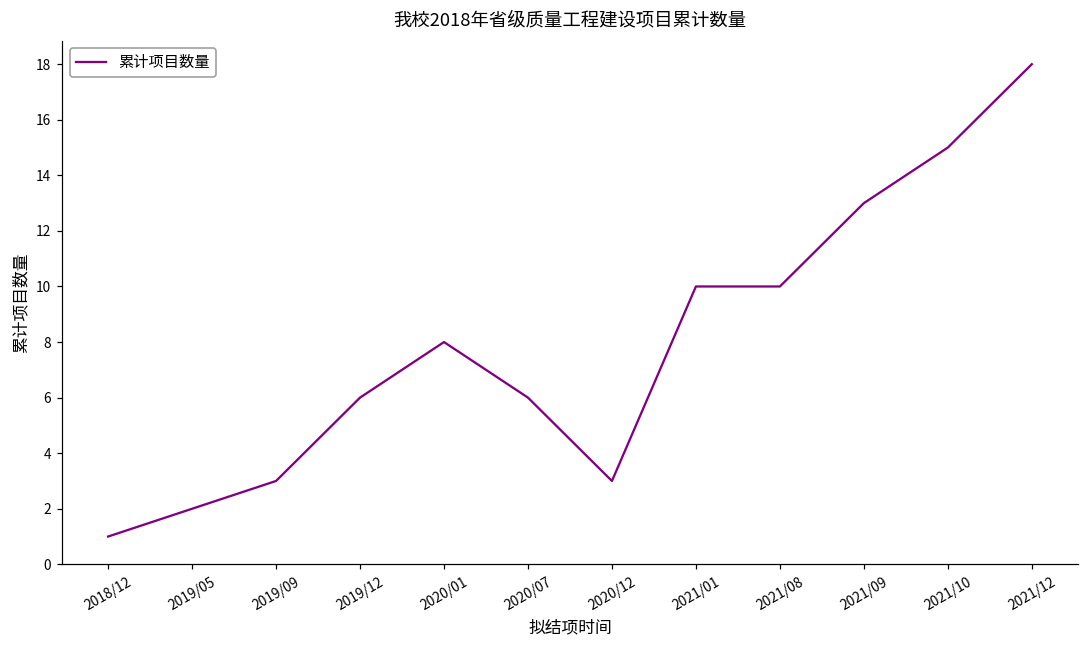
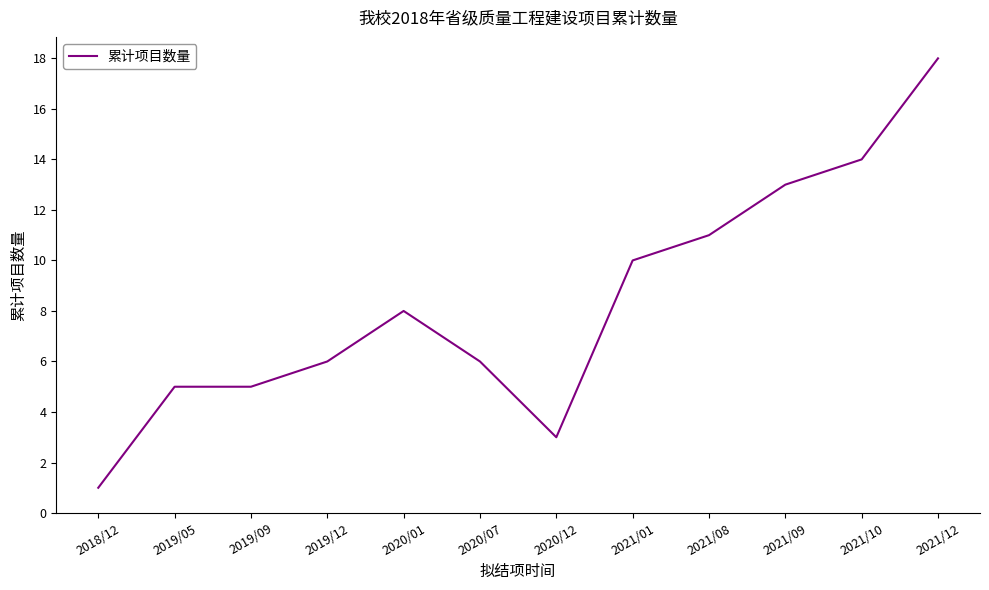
  {
    "2018/12": 1,
-   "2019/05": 2,
-   "2019/09": 3,
+   "2019/05": 5,
+   "2019/09": 5,
    "2019/12": 6,
    "2020/01": 8,
    "2020/07": 6,
    "2020/12": 3,
    "2021/01": 10,
-   "2021/08": 10,
+   "2021/08": 11,
    "2021/09": 13,
-   "2021/10": 15,
+   "2021/10": 14,
    "2021/12": 18
  }
